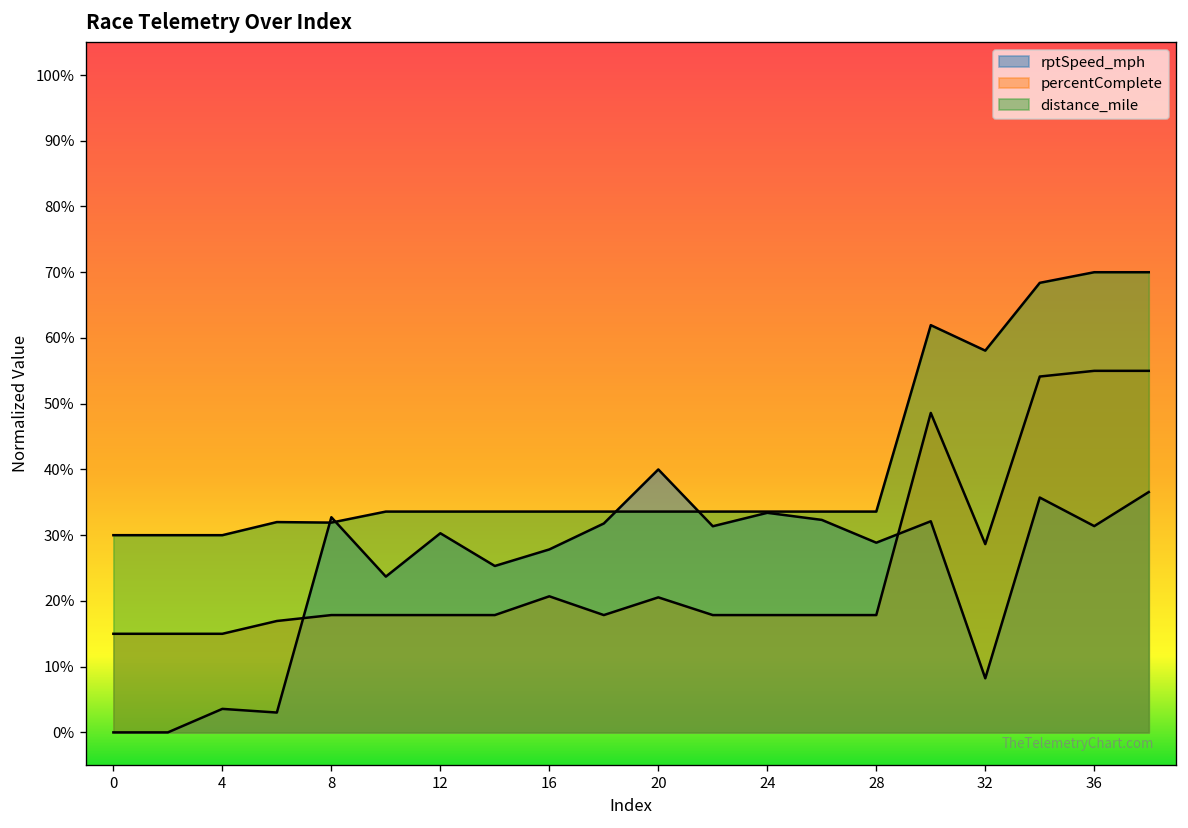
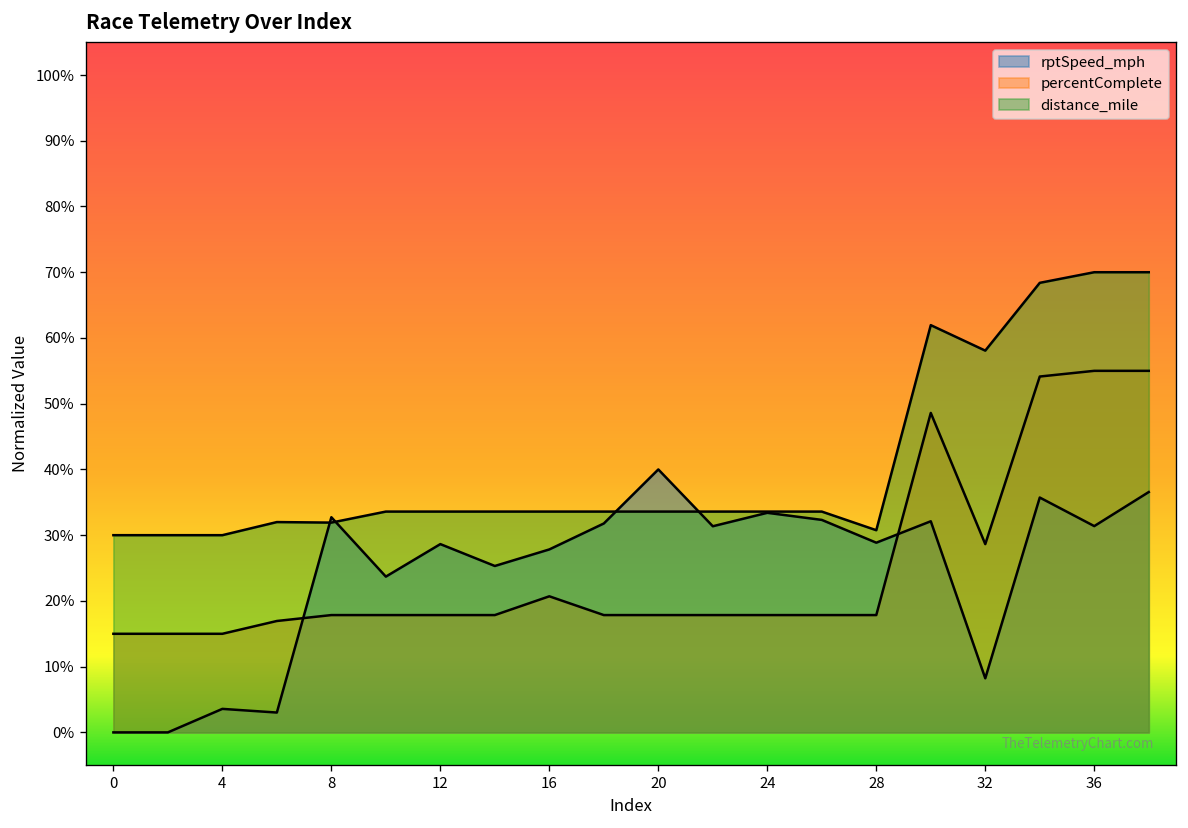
  {
    "rptSpeed_mph": {
      "0": "0%",
      "4": "4%",
      "8": "33%",
-     "12": "30%",
+     "12": "29%",
      "16": "28%",
      "20": "40%",
      "28": "29%",
      "32": "8%",
      "36": "31%"
    },
    "percentComplete": {
      "0": "15%",
      "4": "15%",
      "8": "18%",
      "12": "18%",
      "16": "21%",
-     "20": "21%",
+     "20": "18%",
      "24": "18%",
      "28": "18%",
      "32": "29%",
      "36": "55%"
    },
    "distance_mile": {
      "0": "30%",
      "4": "30%",
      "8": "32%",
      "12": "34%",
      "16": "34%",
      "20": "34%",
-     "28": "34%",
+     "28": "31%",
      "32": "58%",
      "36": "70%"
    }
  }
